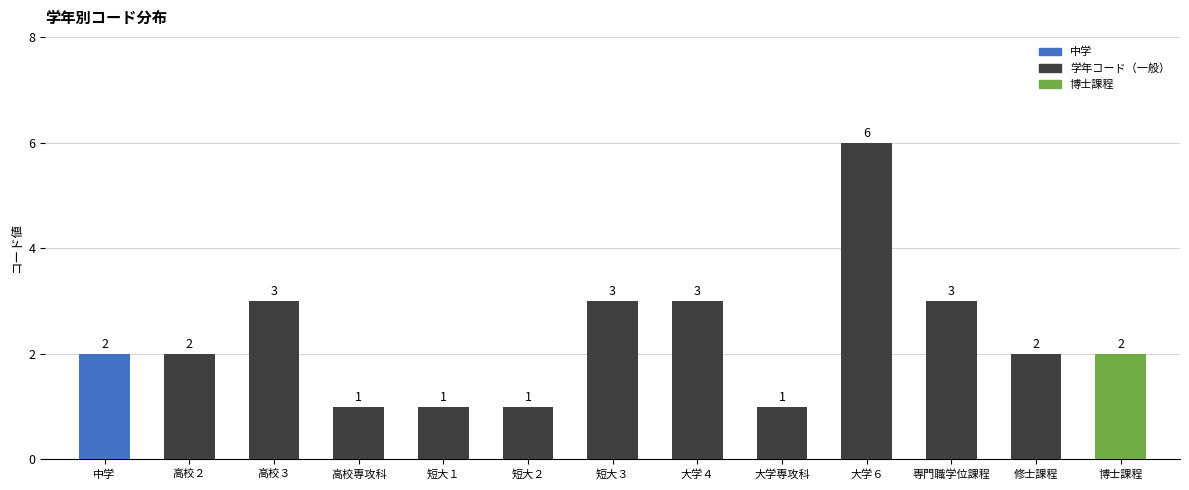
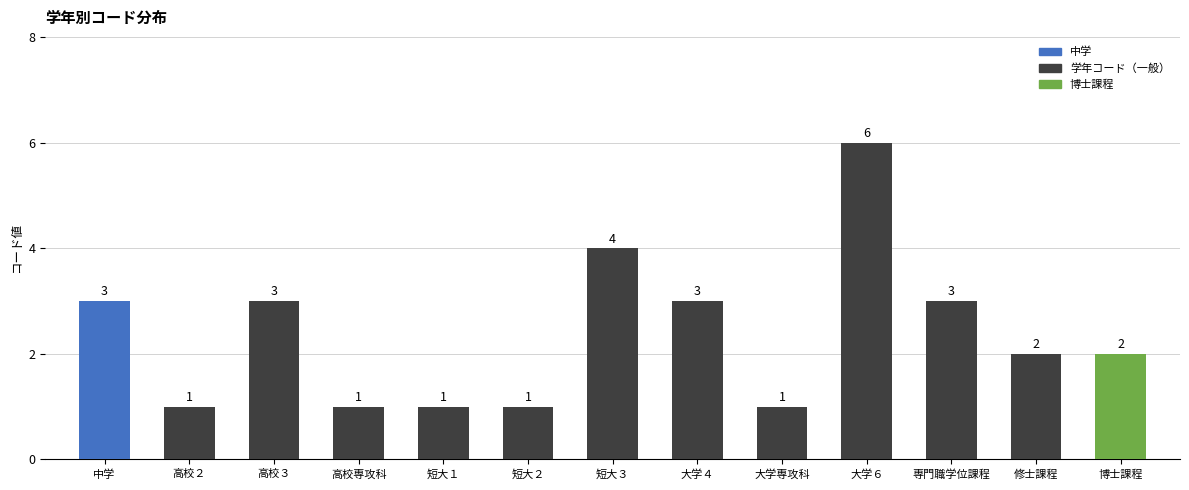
  {
-   "中学": 2,
-   "高校２": 2,
+   "中学": 3,
+   "高校２": 1,
    "高校３": 3,
    "高校専攻科": 1,
    "短大１": 1,
    "短大２": 1,
-   "短大３": 3,
+   "短大３": 4,
    "大学４": 3,
    "大学専攻科": 1,
    "大学６": 6,
    "専門職学位課程": 3,
    "修士課程": 2,
    "博士課程": 2
  }
